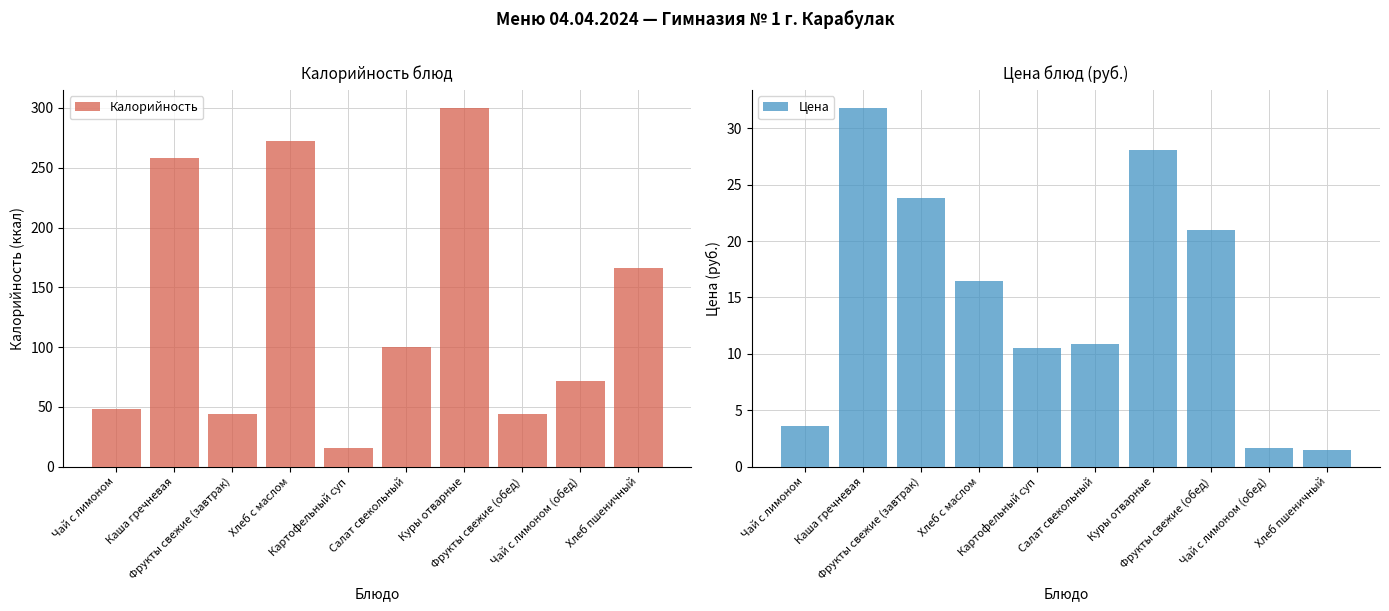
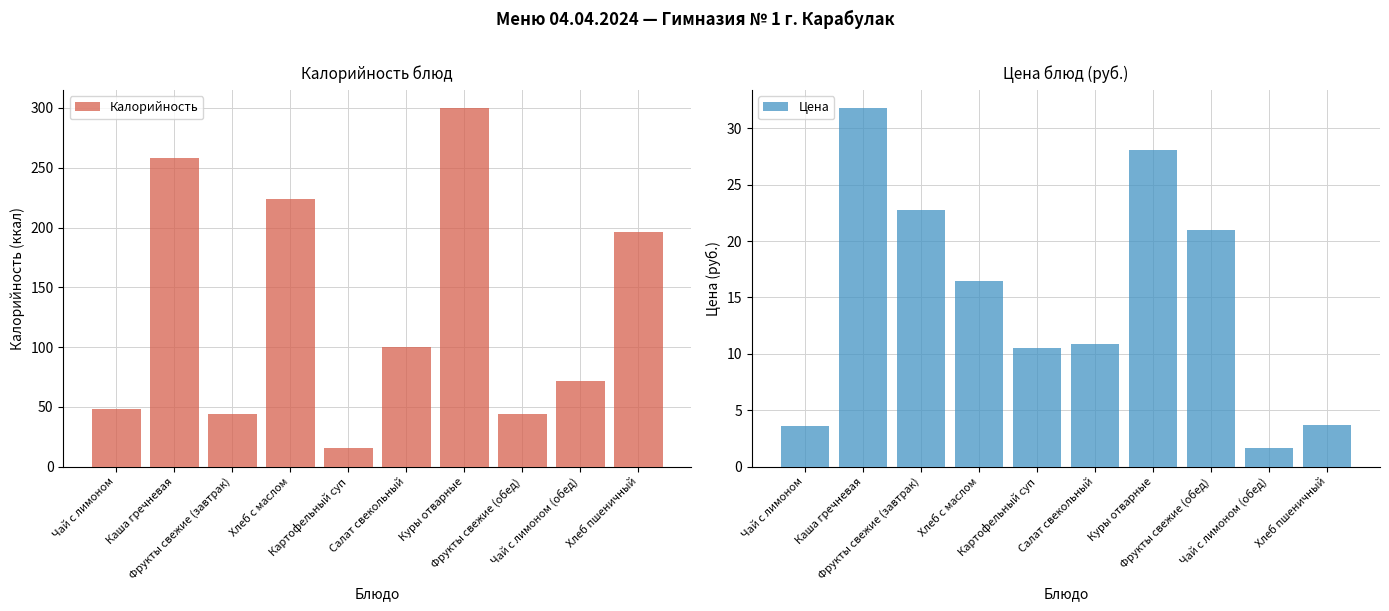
  {
    "Калорийность блюд": {
      "Чай с лимоном": 48,
      "Каша гречневая": 258,
      "Фрукты свежие (завтрак)": 44,
-     "Хлеб с маслом": 272,
+     "Хлеб с маслом": 224,
      "Картофельный суп": 16,
      "Салат свекольный": 100,
      "Куры отварные": 300,
      "Фрукты свежие (обед)": 44,
      "Чай с лимоном (обед)": 72,
-     "Хлеб пшеничный": 166
+     "Хлеб пшеничный": 196
    },
    "Цена блюд (руб.)": {
      "Чай с лимоном": 3.6,
      "Каша гречневая": 31.8,
-     "Фрукты свежие (завтрак)": 23.8,
+     "Фрукты свежие (завтрак)": 22.7,
      "Хлеб с маслом": 16.5,
      "Картофельный суп": 10.6,
      "Салат свекольный": 10.9,
      "Куры отварные": 28.1,
      "Фрукты свежие (обед)": 21.0,
      "Чай с лимоном (обед)": 1.7,
-     "Хлеб пшеничный": 1.5
+     "Хлеб пшеничный": 3.7
    }
  }
